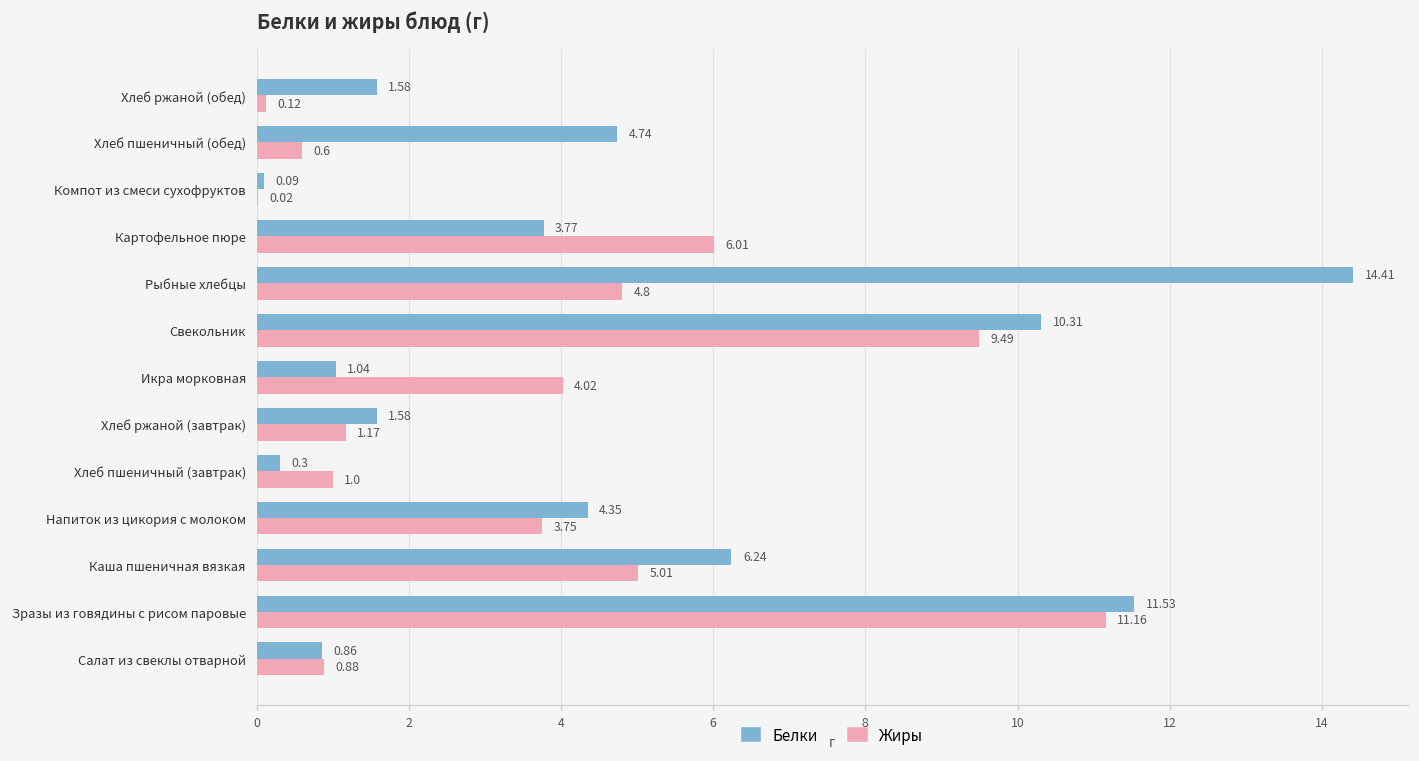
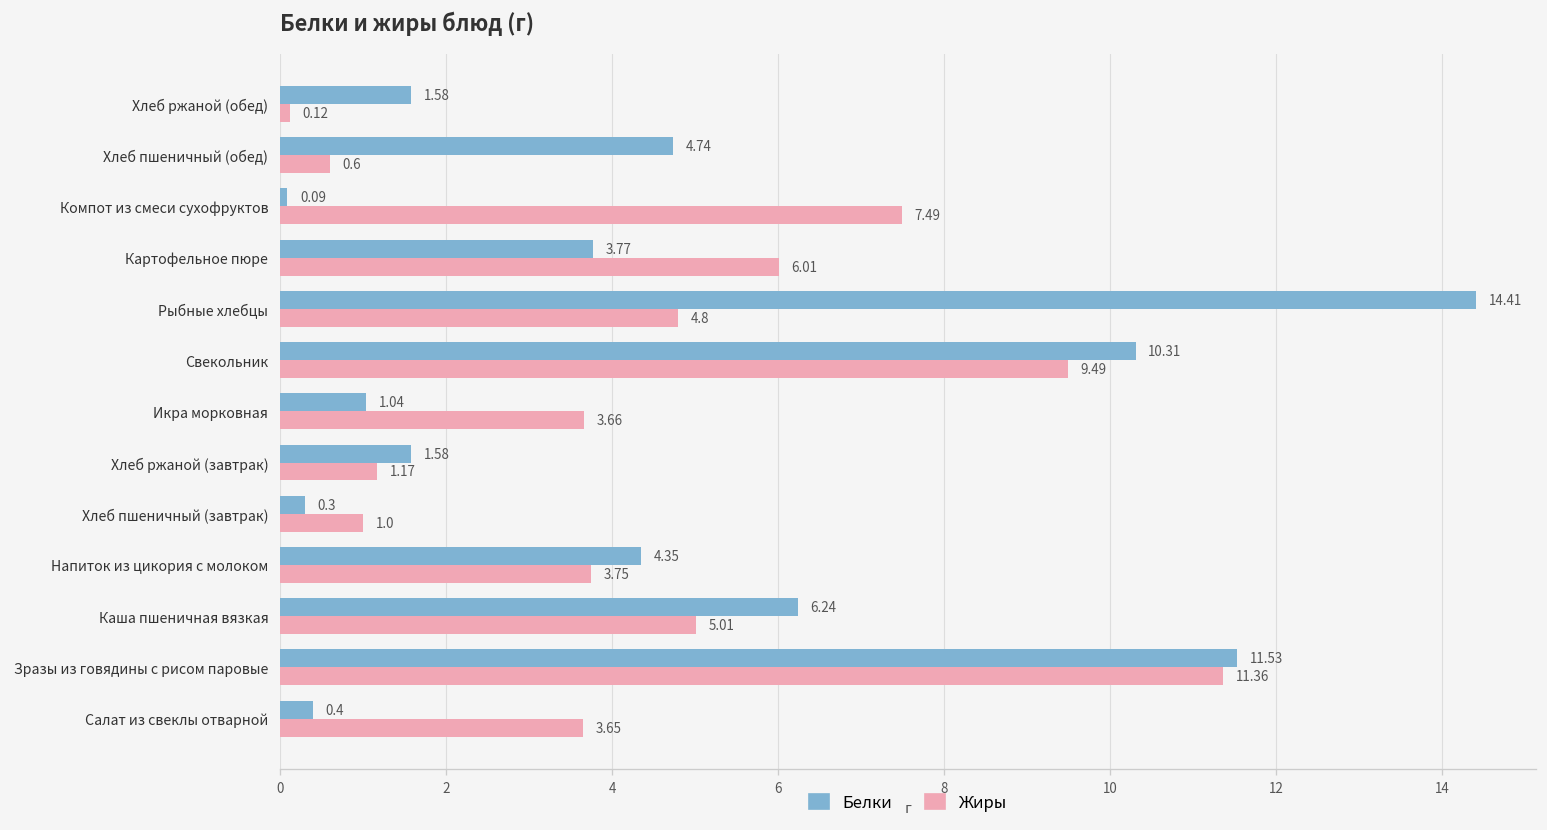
  {
    "Белки": {
      "Хлеб ржаной (обед)": 1.58,
      "Хлеб пшеничный (обед)": 4.74,
      "Компот из смеси сухофруктов": 0.09,
      "Картофельное пюре": 3.77,
      "Рыбные хлебцы": 14.41,
      "Свекольник": 10.31,
      "Икра морковная": 1.04,
      "Хлеб ржаной (завтрак)": 1.58,
      "Хлеб пшеничный (завтрак)": 0.3,
      "Напиток из цикория с молоком": 4.35,
      "Каша пшеничная вязкая": 6.24,
      "Зразы из говядины с рисом паровые": 11.53,
-     "Салат из свеклы отварной": 0.86
+     "Салат из свеклы отварной": 0.4
    },
    "Жиры": {
      "Хлеб ржаной (обед)": 0.12,
      "Хлеб пшеничный (обед)": 0.6,
-     "Компот из смеси сухофруктов": 0.02,
+     "Компот из смеси сухофруктов": 7.49,
      "Картофельное пюре": 6.01,
      "Рыбные хлебцы": 4.8,
      "Свекольник": 9.49,
-     "Икра морковная": 4.02,
+     "Икра морковная": 3.66,
      "Хлеб ржаной (завтрак)": 1.17,
      "Хлеб пшеничный (завтрак)": 1.0,
      "Напиток из цикория с молоком": 3.75,
      "Каша пшеничная вязкая": 5.01,
-     "Зразы из говядины с рисом паровые": 11.16,
-     "Салат из свеклы отварной": 0.88
+     "Зразы из говядины с рисом паровые": 11.36,
+     "Салат из свеклы отварной": 3.65
    }
  }
